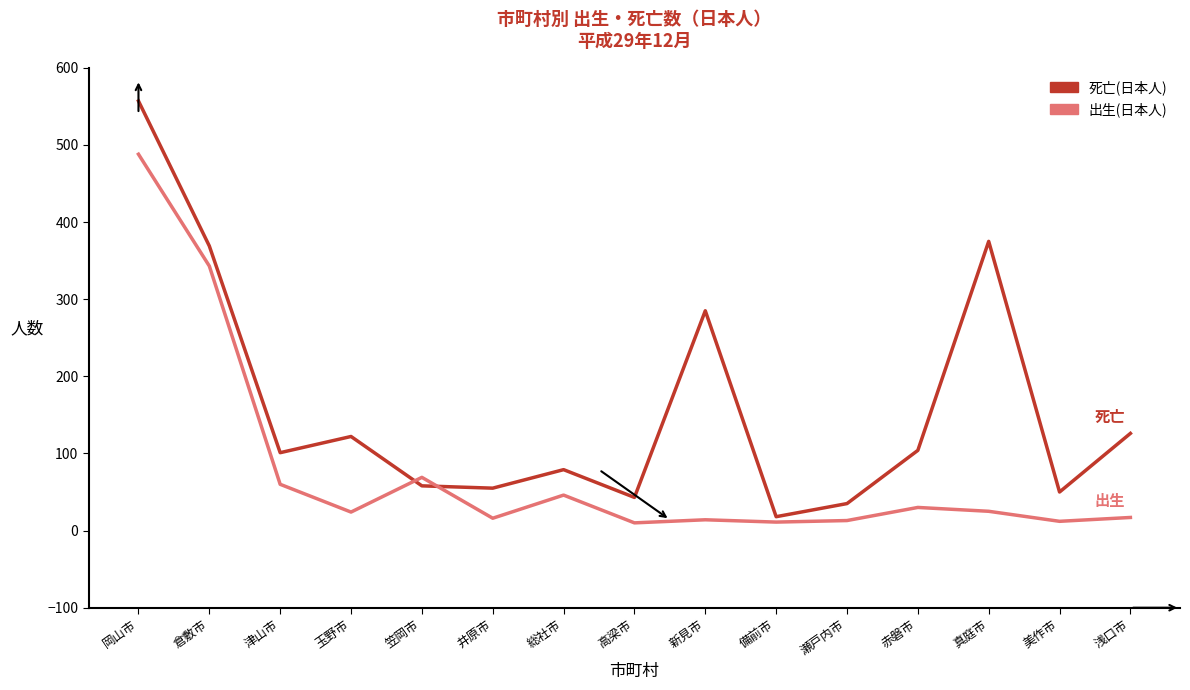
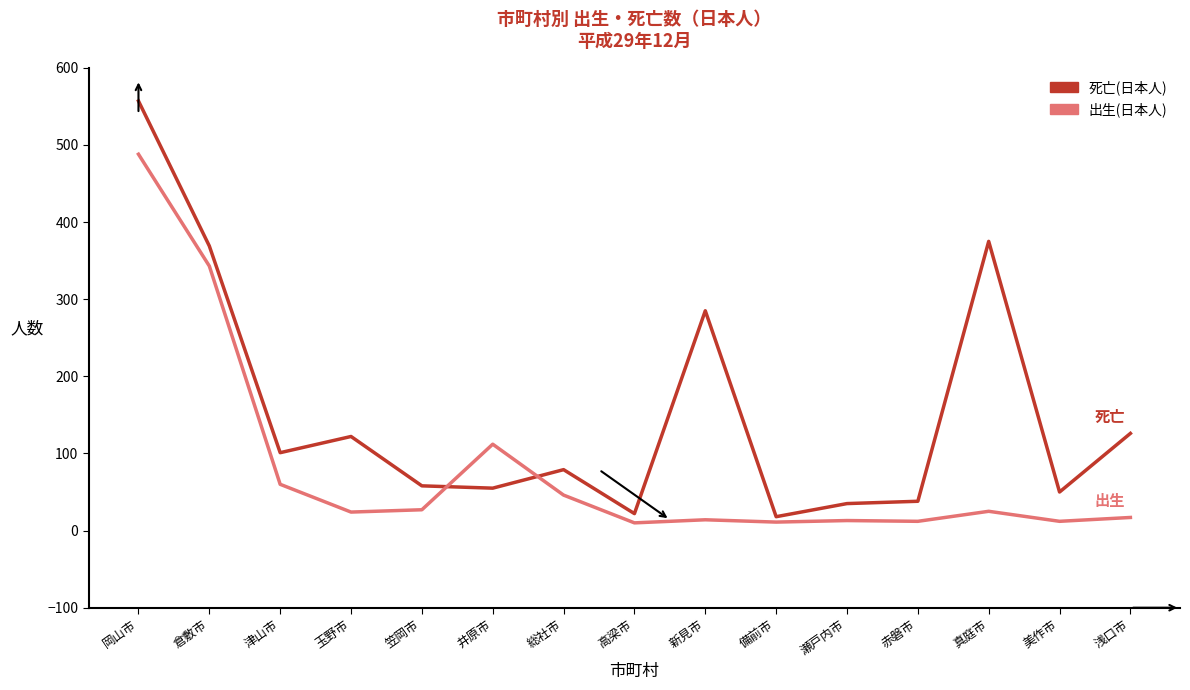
  {
    "死亡(日本人)": {
      "岡山市": 560,
      "倉敷市": 370,
      "津山市": 100,
      "玉野市": 120,
      "笠岡市": 60,
      "井原市": 60,
      "総社市": 80,
-     "高梁市": 40,
+     "高梁市": 20,
      "新見市": 290,
      "備前市": 20,
      "瀬戸内市": 40,
-     "赤磐市": 100,
+     "赤磐市": 40,
      "真庭市": 380,
      "美作市": 50,
      "浅口市": 130
    },
    "出生(日本人)": {
      "岡山市": 490,
      "倉敷市": 340,
      "津山市": 60,
      "玉野市": 20,
-     "笠岡市": 70,
-     "井原市": 20,
+     "笠岡市": 30,
+     "井原市": 110,
      "総社市": 50,
      "高梁市": 10,
      "新見市": 10,
      "備前市": 10,
      "瀬戸内市": 10,
-     "赤磐市": 30,
+     "赤磐市": 10,
      "真庭市": 30,
      "美作市": 10,
      "浅口市": 20
    }
  }
